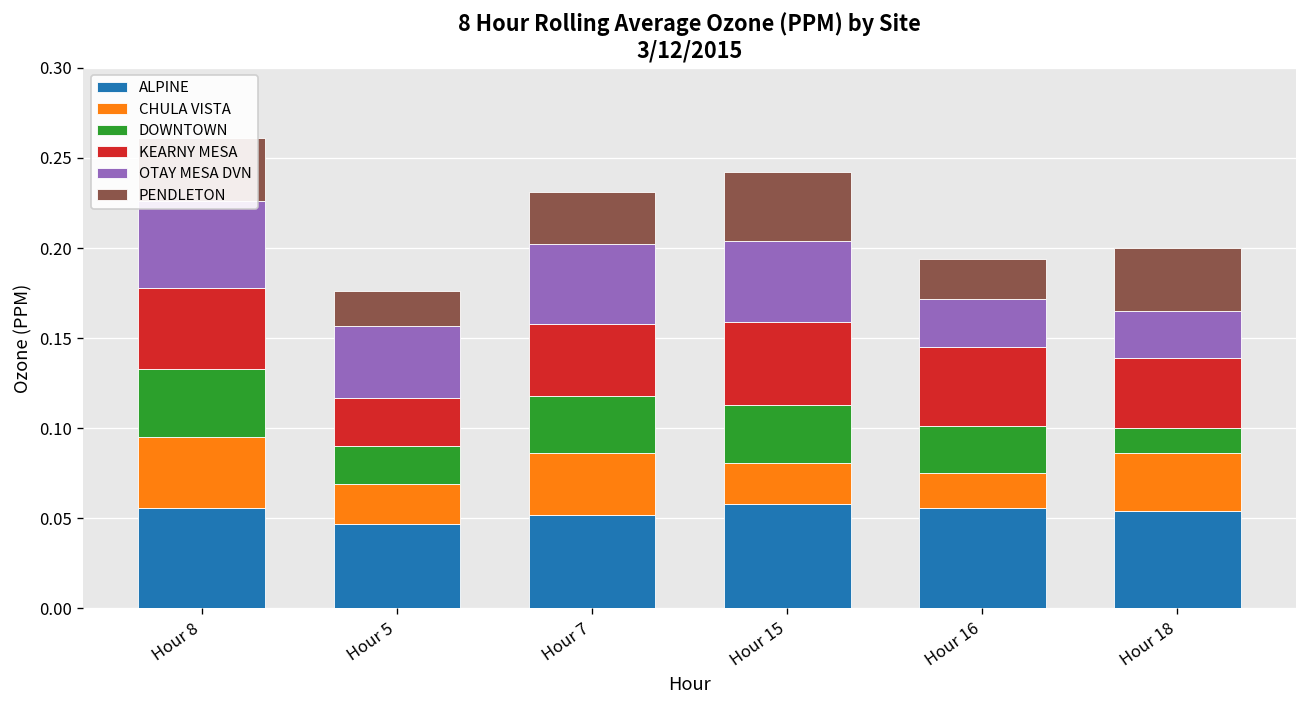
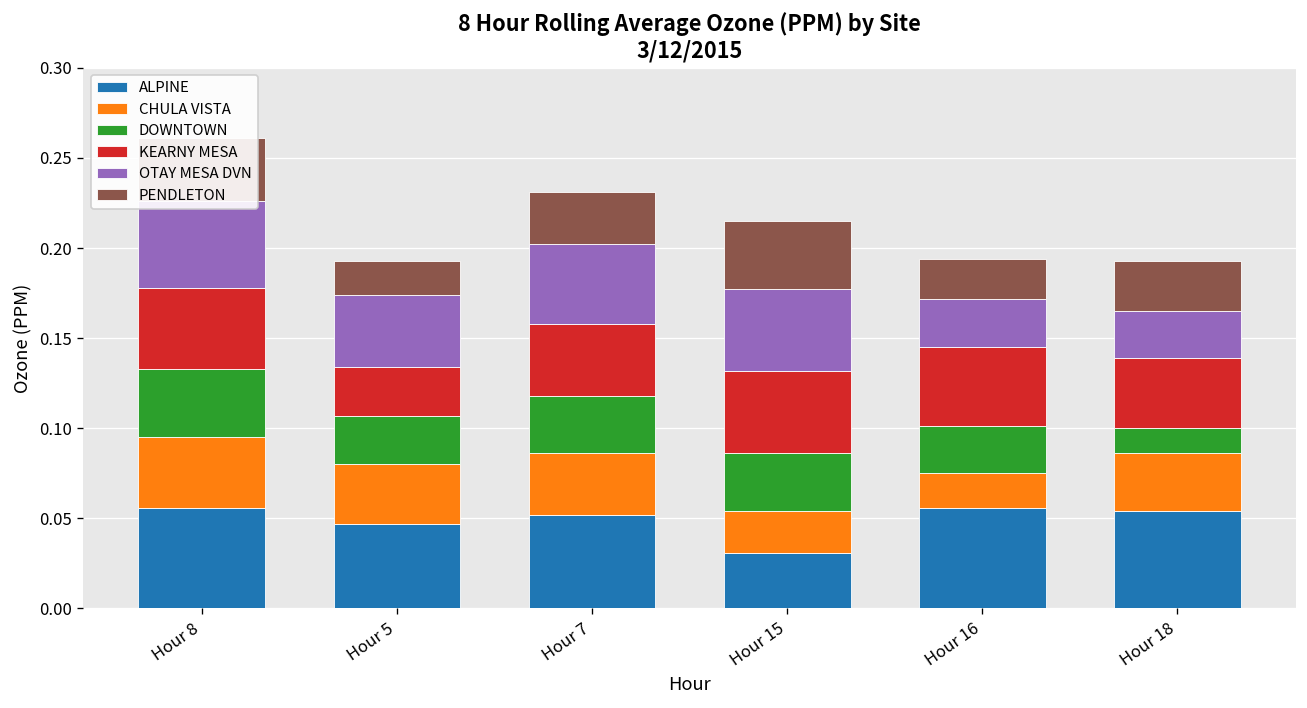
  {
    "ALPINE": {
      "Hour 8": 0.056,
      "Hour 5": 0.047,
      "Hour 7": 0.052,
-     "Hour 15": 0.058,
+     "Hour 15": 0.031,
      "Hour 16": 0.056,
      "Hour 18": 0.054
    },
    "CHULA VISTA": {
      "Hour 8": 0.039,
-     "Hour 5": 0.022,
+     "Hour 5": 0.033,
      "Hour 7": 0.034,
      "Hour 15": 0.023,
      "Hour 16": 0.019,
      "Hour 18": 0.032
    },
    "DOWNTOWN": {
      "Hour 8": 0.038,
-     "Hour 5": 0.021,
+     "Hour 5": 0.027,
      "Hour 7": 0.032,
      "Hour 15": 0.032,
      "Hour 16": 0.026,
      "Hour 18": 0.014
    },
    "KEARNY MESA": {
      "Hour 8": 0.045,
      "Hour 5": 0.027,
      "Hour 7": 0.040,
      "Hour 15": 0.046,
      "Hour 16": 0.044,
      "Hour 18": 0.039
    },
    "OTAY MESA DVN": {
      "Hour 5": 0.040,
      "Hour 7": 0.044,
      "Hour 15": 0.045,
      "Hour 16": 0.027,
      "Hour 18": 0.026
    },
    "PENDLETON": {
      "Hour 5": 0.019,
      "Hour 7": 0.029,
      "Hour 15": 0.038,
      "Hour 16": 0.022,
-     "Hour 18": 0.035
+     "Hour 18": 0.028
    }
  }
